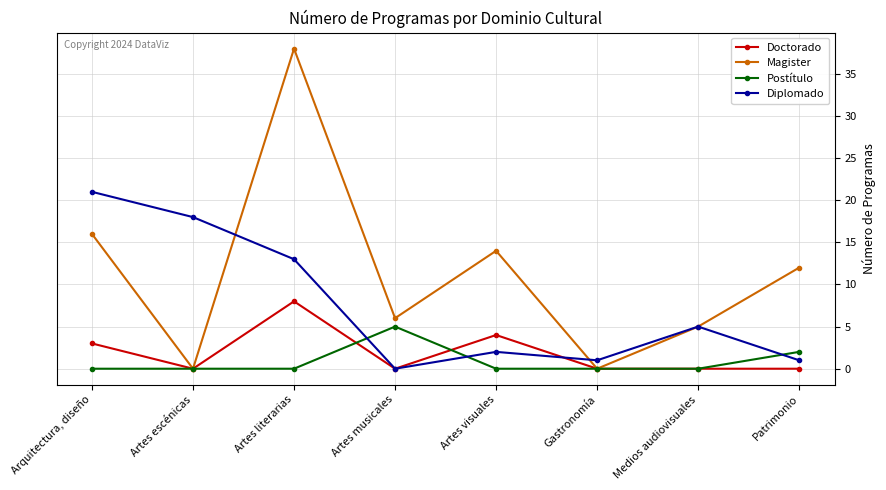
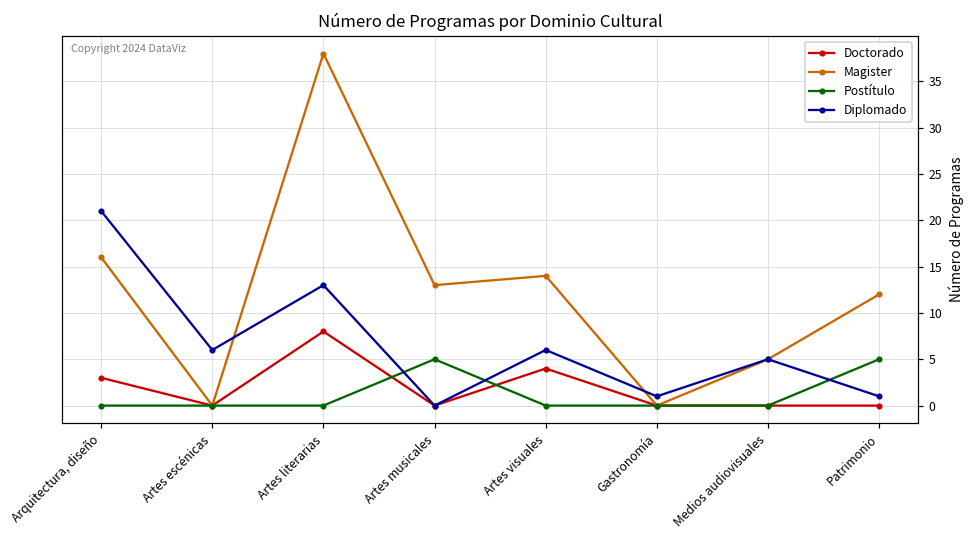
  {
    "Doctorado": {
      "Arquitectura, diseño": 3,
      "Artes literarias": 8,
      "Artes visuales": 4,
      "Patrimonio": 0
    },
    "Magister": {
      "Arquitectura, diseño": 16,
      "Artes literarias": 38,
-     "Artes musicales": 6,
+     "Artes musicales": 13,
      "Artes visuales": 14,
      "Patrimonio": 12
    },
    "Postítulo": {
      "Arquitectura, diseño": 0,
      "Artes literarias": 0,
      "Artes musicales": 5,
      "Artes visuales": 0,
-     "Patrimonio": 2
+     "Patrimonio": 5
    },
    "Diplomado": {
      "Arquitectura, diseño": 21,
-     "Artes escénicas": 18,
+     "Artes escénicas": 6,
      "Artes literarias": 13,
-     "Artes visuales": 2,
+     "Artes visuales": 6,
      "Gastronomía": 1,
      "Patrimonio": 1
    }
  }
